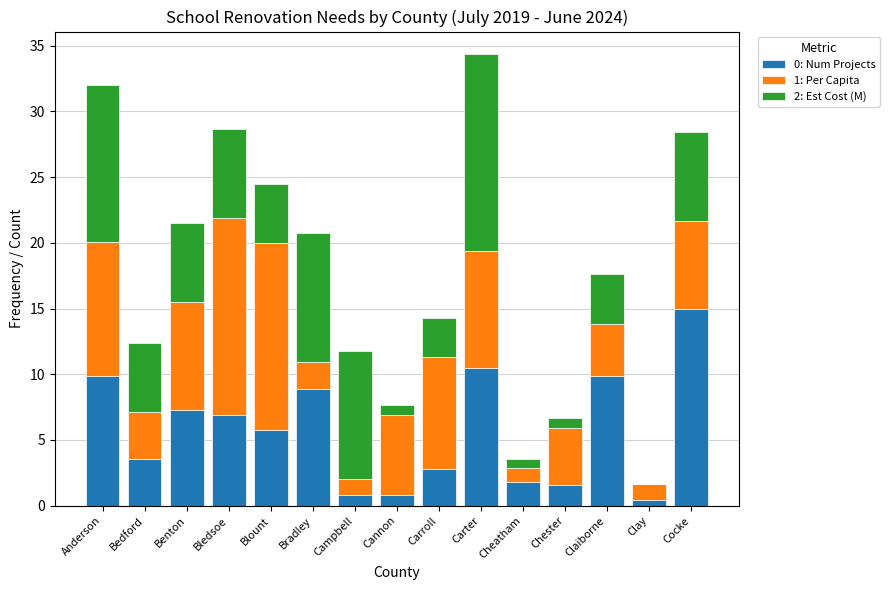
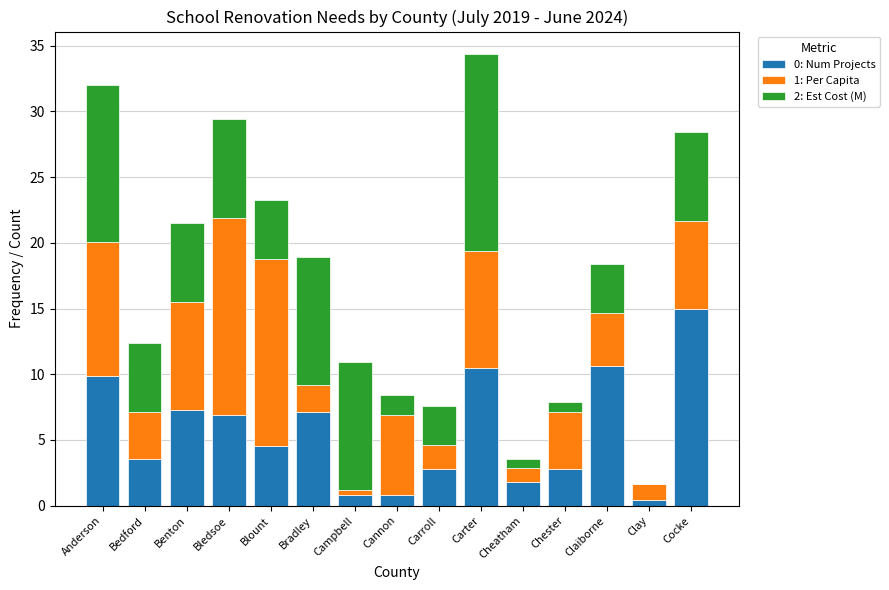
  {
    "0: Num Projects": {
      "Anderson": 9.9,
      "Bedford": 3.6,
      "Benton": 7.3,
      "Bledsoe": 6.9,
-     "Blount": 5.7,
-     "Bradley": 8.9,
+     "Blount": 4.5,
+     "Bradley": 7.1,
      "Campbell": 0.8,
      "Cannon": 0.8,
      "Carroll": 2.8,
      "Carter": 10.5,
      "Cheatham": 1.8,
-     "Chester": 1.6,
-     "Claiborne": 9.9,
+     "Chester": 2.8,
+     "Claiborne": 10.7,
      "Clay": 0.4,
      "Cocke": 15.0
    },
    "1: Per Capita": {
      "Anderson": 10.2,
      "Bedford": 3.6,
      "Benton": 8.2,
      "Bledsoe": 15.0,
      "Blount": 14.2,
      "Bradley": 2.1,
-     "Campbell": 1.3,
+     "Campbell": 0.4,
      "Cannon": 6.1,
-     "Carroll": 8.5,
+     "Carroll": 1.8,
      "Carter": 8.9,
      "Cheatham": 1.1,
      "Chester": 4.4,
      "Claiborne": 4.0,
      "Clay": 1.3,
      "Cocke": 6.7
    },
    "2: Est Cost (M)": {
      "Anderson": 12.0,
      "Bedford": 5.3,
      "Benton": 6.0,
-     "Bledsoe": 6.8,
+     "Bledsoe": 7.5,
      "Blount": 4.5,
      "Bradley": 9.8,
      "Campbell": 9.8,
-     "Cannon": 0.8,
+     "Cannon": 1.5,
      "Carroll": 3.0,
      "Carter": 15.0,
      "Cheatham": 0.8,
      "Chester": 0.8,
      "Claiborne": 3.8,
      "Clay": 0.0,
      "Cocke": 6.8
    }
  }
